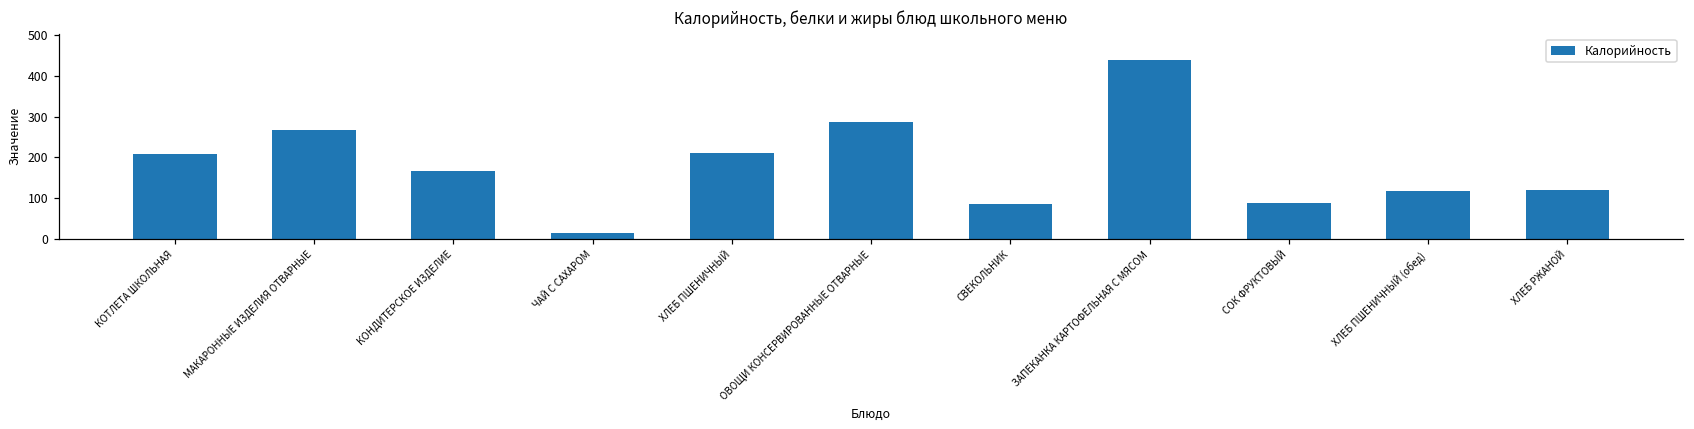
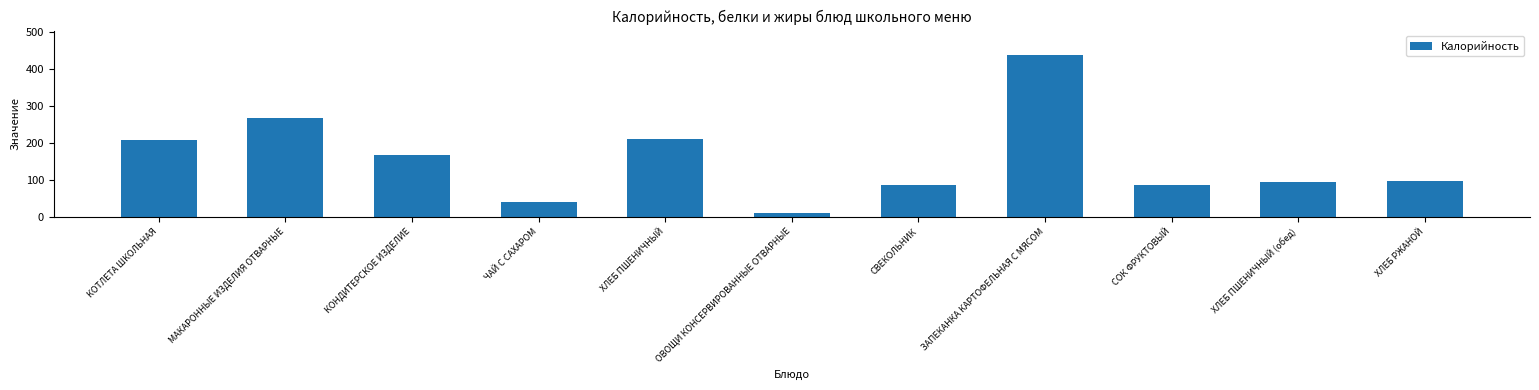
  {
    "КОТЛЕТА ШКОЛЬНАЯ": 210,
    "МАКАРОННЫЕ ИЗДЕЛИЯ ОТВАРНЫЕ": 270,
    "КОНДИТЕРСКОЕ ИЗДЕЛИЕ": 170,
-   "ЧАЙ С САХАРОМ": 10,
+   "ЧАЙ С САХАРОМ": 40,
    "ХЛЕБ ПШЕНИЧНЫЙ": 210,
-   "ОВОЩИ КОНСЕРВИРОВАННЫЕ ОТВАРНЫЕ": 290,
+   "ОВОЩИ КОНСЕРВИРОВАННЫЕ ОТВАРНЫЕ": 10,
    "СВЕКОЛЬНИК": 90,
    "ЗАПЕКАНКА КАРТОФЕЛЬНАЯ С МЯСОМ": 440,
    "СОК ФРУКТОВЫЙ": 90,
-   "ХЛЕБ ПШЕНИЧНЫЙ (обед)": 120,
-   "ХЛЕБ РЖАНОЙ": 120
+   "ХЛЕБ ПШЕНИЧНЫЙ (обед)": 90,
+   "ХЛЕБ РЖАНОЙ": 100
  }
